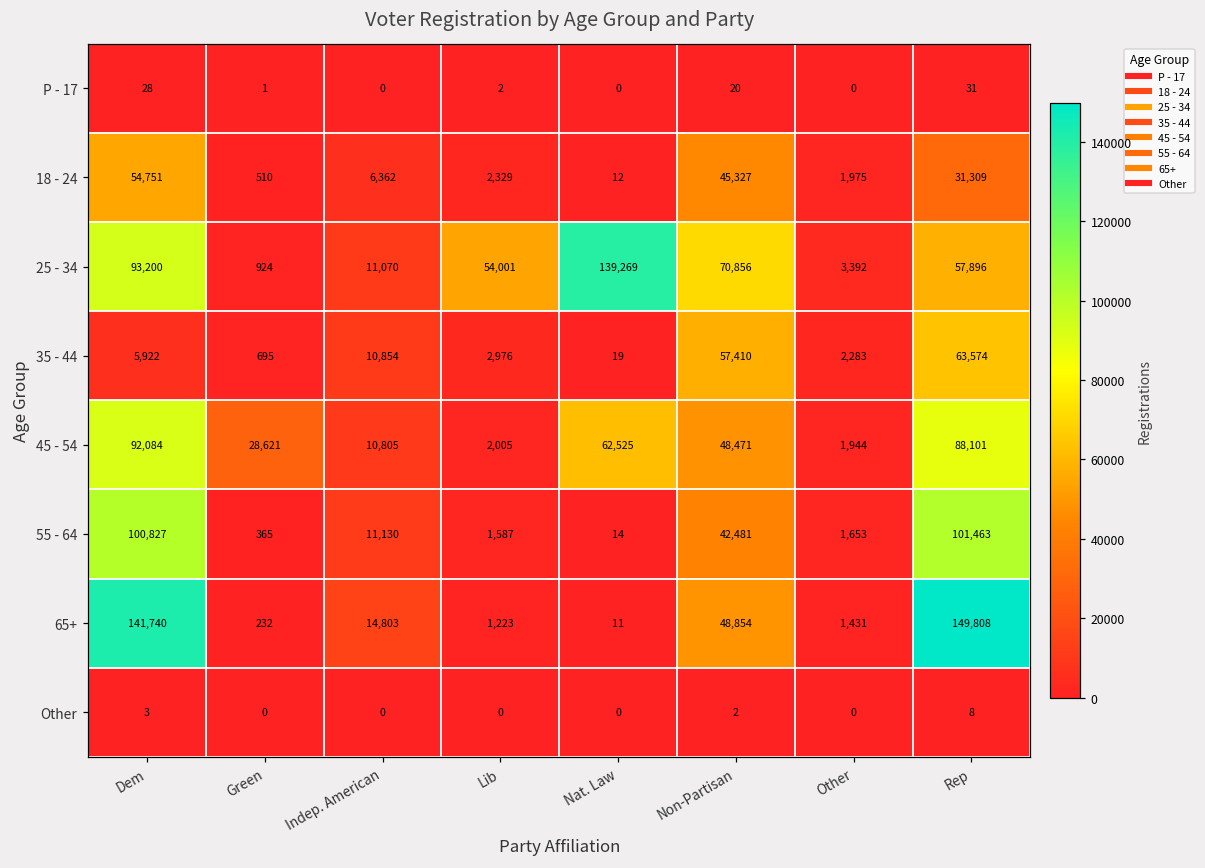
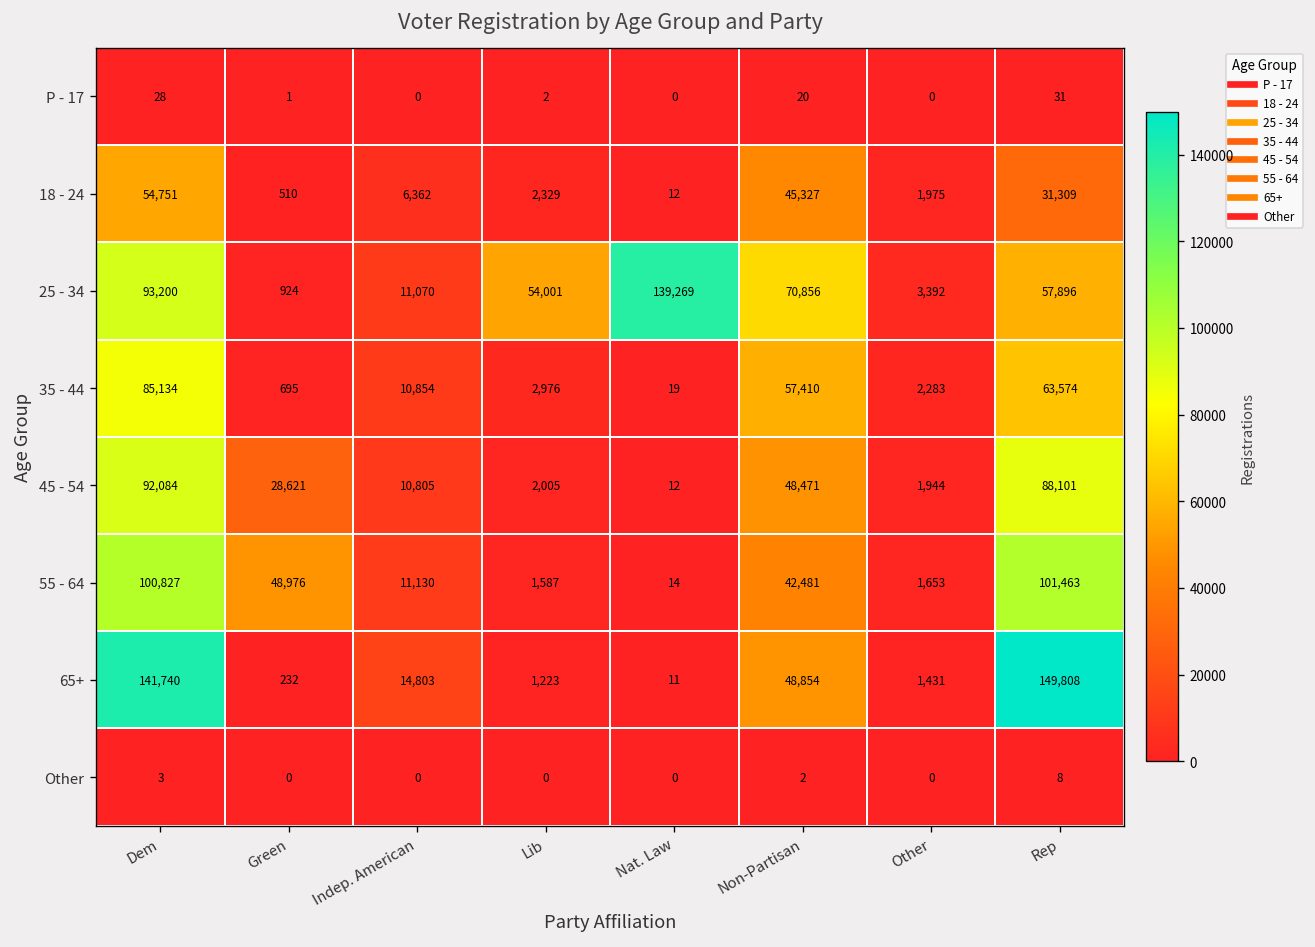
  {
    "P - 17": {
      "Dem": "28",
      "Green": "1",
      "Indep. American": "0",
      "Lib": "2",
      "Nat. Law": "0",
      "Non-Partisan": "20",
      "Other": "0",
      "Rep": "31"
    },
    "18 - 24": {
      "Dem": "54,751",
      "Green": "510",
      "Indep. American": "6,362",
      "Lib": "2,329",
      "Nat. Law": "12",
      "Non-Partisan": "45,327",
      "Other": "1,975",
      "Rep": "31,309"
    },
    "25 - 34": {
      "Dem": "93,200",
      "Green": "924",
      "Indep. American": "11,070",
      "Lib": "54,001",
      "Nat. Law": "139,269",
      "Non-Partisan": "70,856",
      "Other": "3,392",
      "Rep": "57,896"
    },
    "35 - 44": {
-     "Dem": "5,922",
+     "Dem": "85,134",
      "Green": "695",
      "Indep. American": "10,854",
      "Lib": "2,976",
      "Nat. Law": "19",
      "Non-Partisan": "57,410",
      "Other": "2,283",
      "Rep": "63,574"
    },
    "45 - 54": {
      "Dem": "92,084",
      "Green": "28,621",
      "Indep. American": "10,805",
      "Lib": "2,005",
-     "Nat. Law": "62,525",
+     "Nat. Law": "12",
      "Non-Partisan": "48,471",
      "Other": "1,944",
      "Rep": "88,101"
    },
    "55 - 64": {
      "Dem": "100,827",
-     "Green": "365",
+     "Green": "48,976",
      "Indep. American": "11,130",
      "Lib": "1,587",
      "Nat. Law": "14",
      "Non-Partisan": "42,481",
      "Other": "1,653",
      "Rep": "101,463"
    },
    "65+": {
      "Dem": "141,740",
      "Green": "232",
      "Indep. American": "14,803",
      "Lib": "1,223",
      "Nat. Law": "11",
      "Non-Partisan": "48,854",
      "Other": "1,431",
      "Rep": "149,808"
    },
    "Other": {
      "Dem": "3",
      "Green": "0",
      "Indep. American": "0",
      "Lib": "0",
      "Nat. Law": "0",
      "Non-Partisan": "2",
      "Other": "0",
      "Rep": "8"
    }
  }
